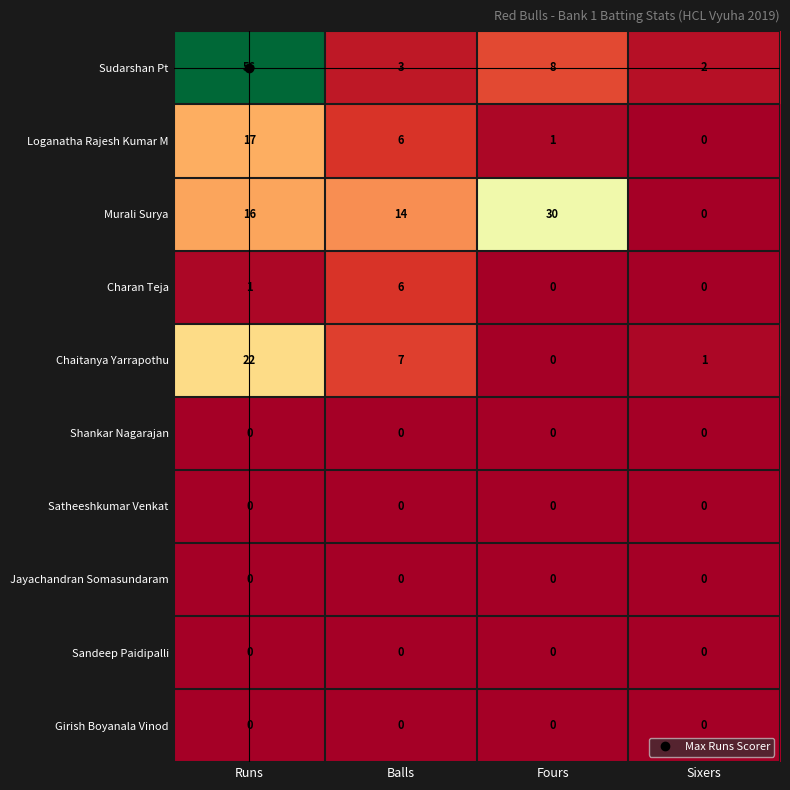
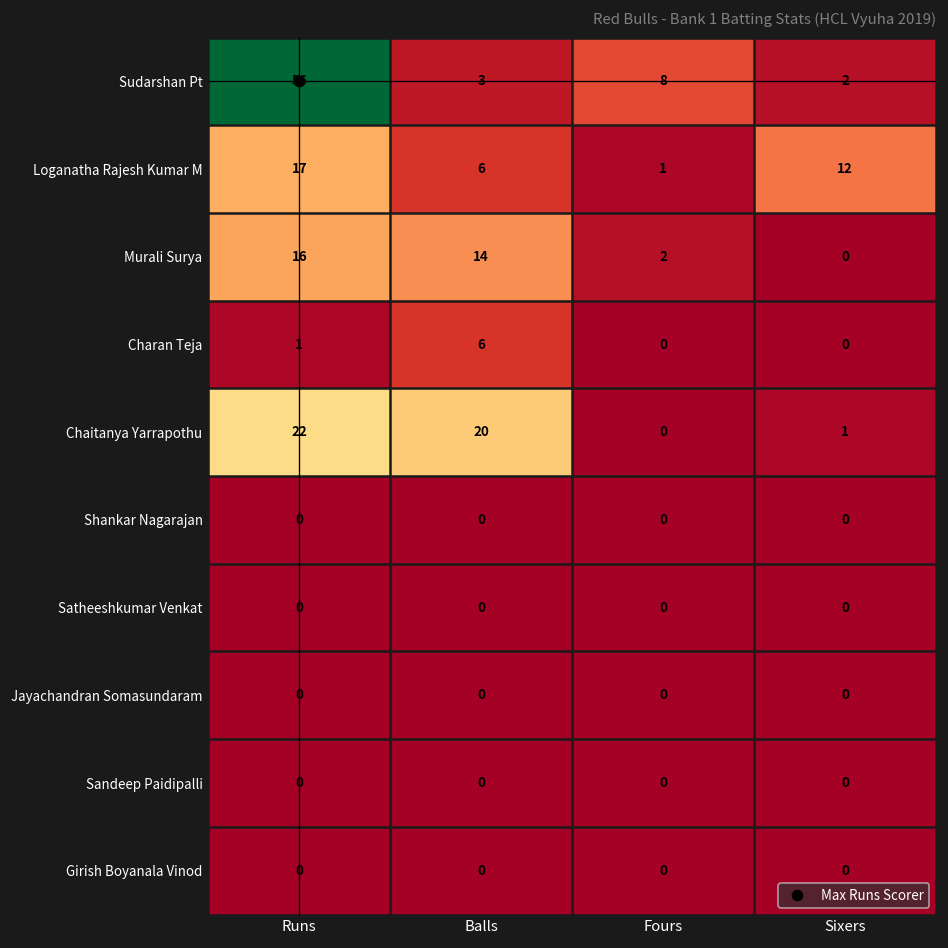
  {
    "Sudarshan Pt": {
      "Balls": 3,
      "Fours": 8,
      "Sixers": 2
    },
    "Loganatha Rajesh Kumar M": {
      "Runs": 17,
      "Balls": 6,
      "Fours": 1,
-     "Sixers": 0
+     "Sixers": 12
    },
    "Murali Surya": {
      "Runs": 16,
      "Balls": 14,
-     "Fours": 30,
+     "Fours": 2,
      "Sixers": 0
    },
    "Charan Teja": {
      "Runs": 1,
      "Balls": 6,
      "Fours": 0,
      "Sixers": 0
    },
    "Chaitanya Yarrapothu": {
      "Runs": 22,
-     "Balls": 7,
+     "Balls": 20,
      "Fours": 0,
      "Sixers": 1
    },
    "Shankar Nagarajan": {
      "Runs": 0,
      "Balls": 0,
      "Fours": 0,
      "Sixers": 0
    },
    "Satheeshkumar Venkat": {
      "Runs": 0,
      "Balls": 0,
      "Fours": 0,
      "Sixers": 0
    },
    "Jayachandran Somasundaram": {
      "Runs": 0,
      "Balls": 0,
      "Fours": 0,
      "Sixers": 0
    },
    "Sandeep Paidipalli": {
      "Runs": 0,
      "Balls": 0,
      "Fours": 0,
      "Sixers": 0
    },
    "Girish Boyanala Vinod": {
      "Runs": 0,
      "Balls": 0,
      "Fours": 0,
      "Sixers": 0
    }
  }
